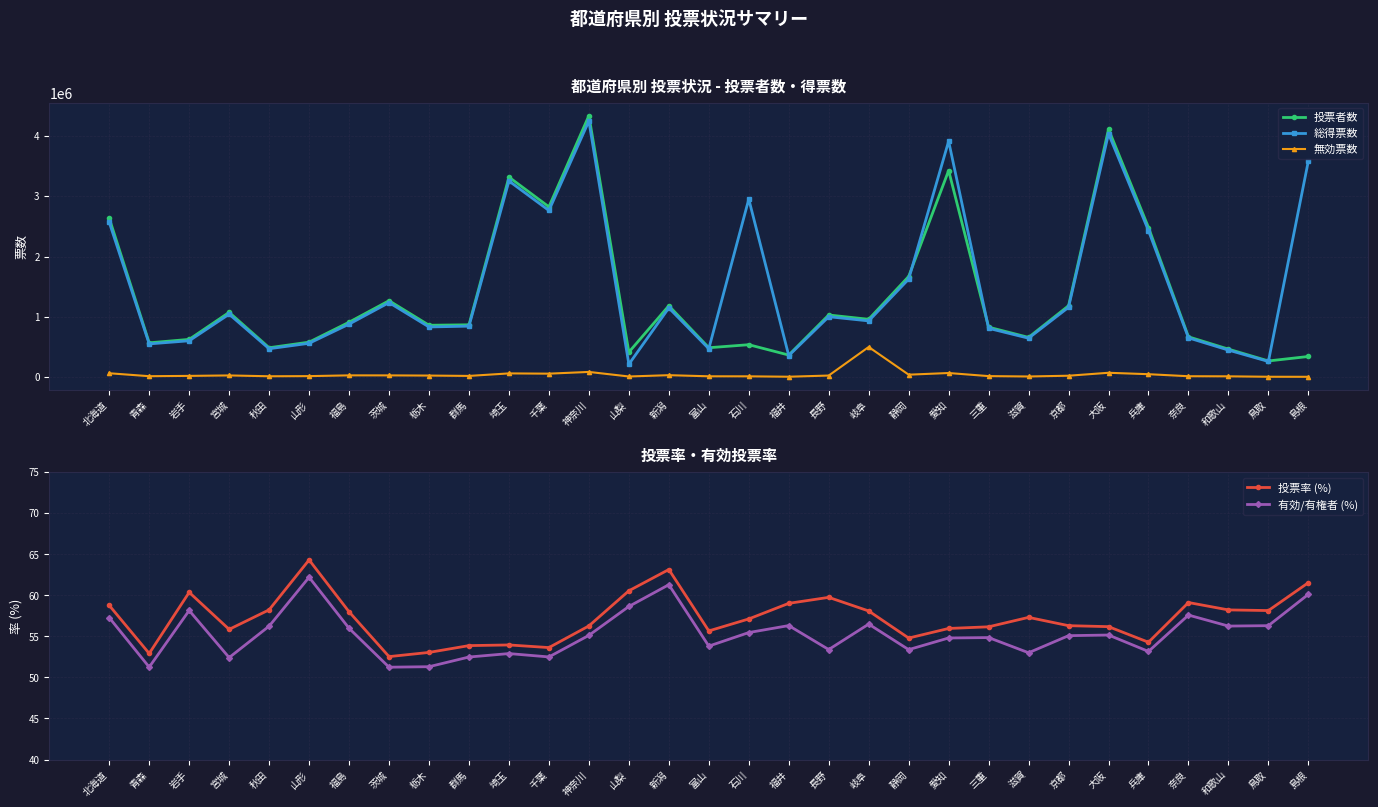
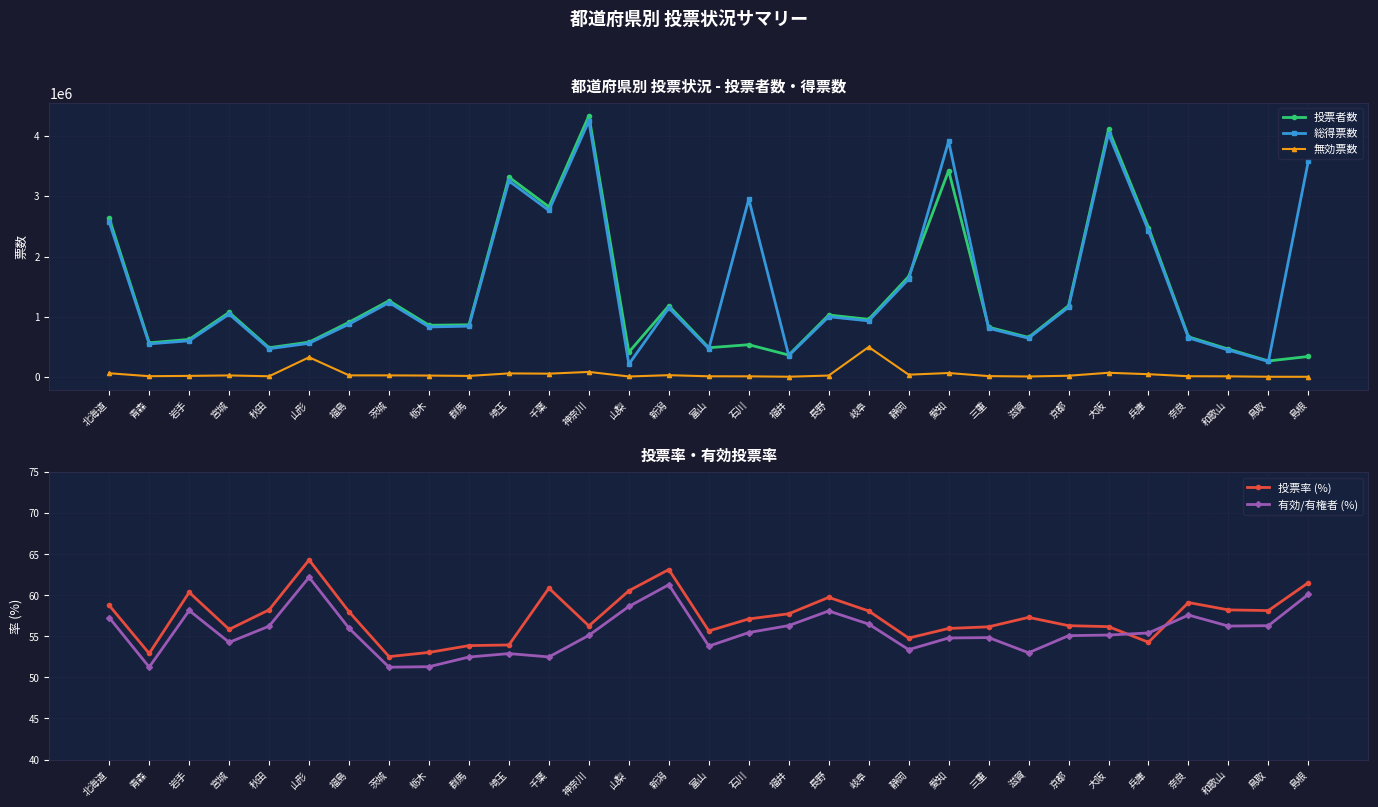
  {
    "都道府県別 投票状況 - 投票者数・得票数": {
      "投票者数": {
        "北海道": 2600000,
        "埼玉": 3300000,
        "千葉": 2800000,
        "神奈川": 4300000,
        "山梨": 400000,
        "石川": 500000,
        "静岡": 1700000,
        "愛知": 3400000,
        "大阪": 4100000,
        "兵庫": 2500000,
        "島根": 300000
      },
      "総得票数": {
        "北海道": 2600000,
        "埼玉": 3300000,
        "千葉": 2800000,
        "神奈川": 4200000,
        "山梨": 200000,
        "石川": 3000000,
        "静岡": 1600000,
        "愛知": 3900000,
        "大阪": 4000000,
        "兵庫": 2400000,
        "島根": 3600000
      },
      "無効票数": {
        "北海道": 100000,
        "青森": 0,
        "岩手": 0,
        "宮城": 0,
        "秋田": 0,
-       "山形": 0,
+       "山形": 300000,
        "福島": 0,
        "茨城": 0,
        "栃木": 0,
        "群馬": 0,
        "埼玉": 100000,
        "千葉": 100000,
        "神奈川": 100000,
        "山梨": 0,
        "新潟": 0,
        "富山": 0,
        "石川": 0,
        "福井": 0,
        "長野": 0,
        "岐阜": 500000,
        "静岡": 0,
        "愛知": 100000,
        "三重": 0,
        "滋賀": 0,
        "京都": 0,
        "大阪": 100000,
        "兵庫": 100000,
        "奈良": 0,
        "和歌山": 0,
        "鳥取": 0,
        "島根": 0
      }
    },
    "投票率・有効投票率": {
      "投票率 (%)": {
        "北海道": 59,
        "青森": 53,
        "岩手": 60,
        "宮城": 56,
        "秋田": 58,
        "山形": 64,
        "福島": 58,
        "茨城": 53,
        "栃木": 53,
        "群馬": 54,
        "埼玉": 54,
-       "千葉": 54,
+       "千葉": 61,
        "神奈川": 56,
        "山梨": 61,
        "新潟": 63,
        "富山": 56,
        "石川": 57,
-       "福井": 59,
+       "福井": 58,
        "長野": 60,
        "岐阜": 58,
        "静岡": 55,
        "愛知": 56,
        "三重": 56,
        "滋賀": 57,
        "京都": 56,
        "大阪": 56,
        "兵庫": 54,
        "奈良": 59,
        "和歌山": 58,
        "鳥取": 58,
        "島根": 62
      },
      "有効/有権者 (%)": {
        "北海道": 57,
        "青森": 51,
        "岩手": 58,
-       "宮城": 52,
+       "宮城": 54,
        "秋田": 56,
        "山形": 62,
        "福島": 56,
        "茨城": 51,
        "栃木": 51,
        "群馬": 52,
        "埼玉": 53,
        "千葉": 53,
        "神奈川": 55,
        "山梨": 59,
        "新潟": 61,
        "富山": 54,
        "石川": 55,
        "福井": 56,
-       "長野": 53,
+       "長野": 58,
        "岐阜": 56,
        "静岡": 53,
        "愛知": 55,
        "三重": 55,
        "滋賀": 53,
        "京都": 55,
        "大阪": 55,
-       "兵庫": 53,
+       "兵庫": 55,
        "奈良": 58,
        "和歌山": 56,
        "鳥取": 56,
        "島根": 60
      }
    }
  }
